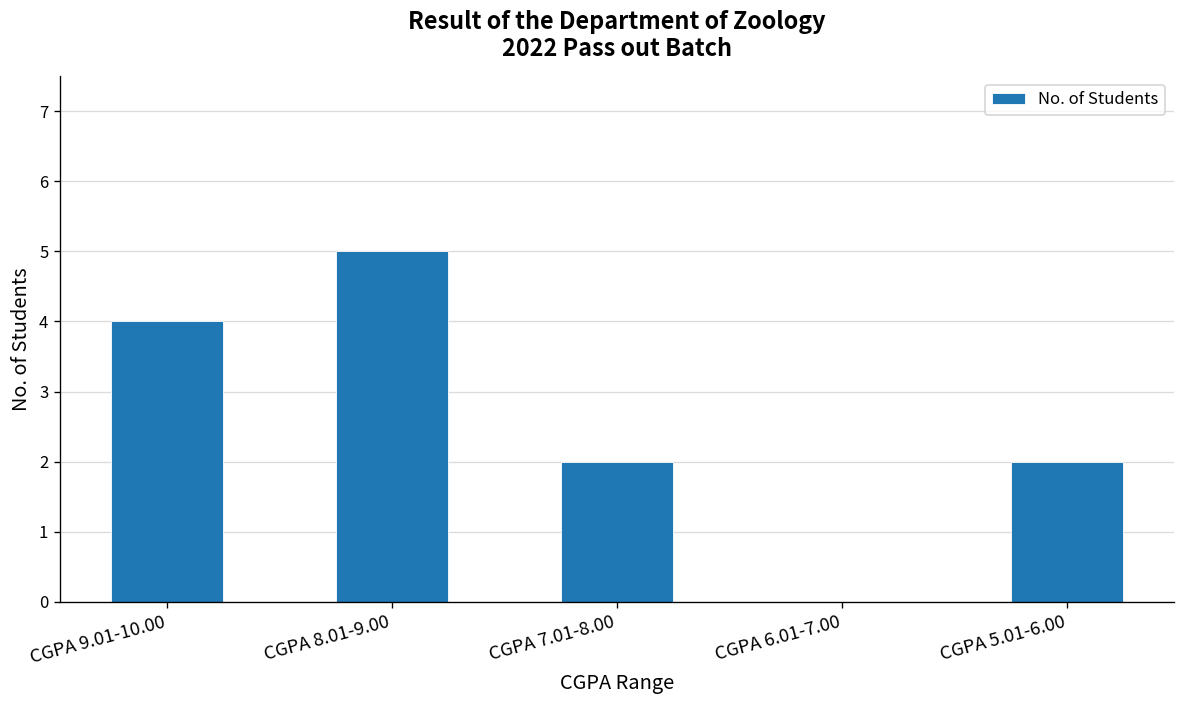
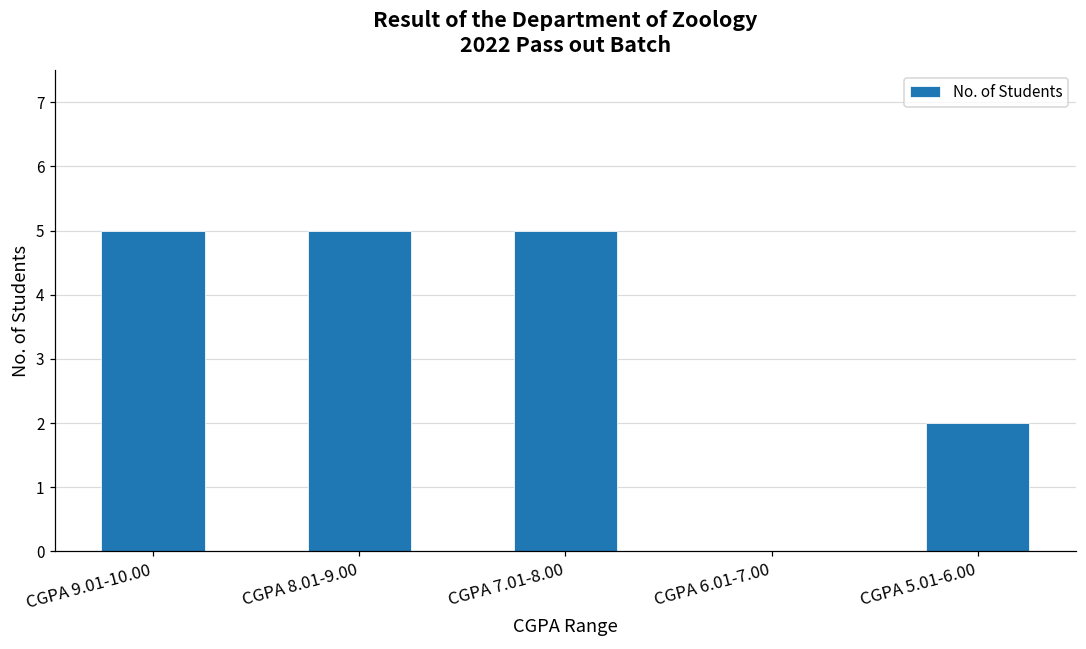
  {
-   "CGPA 9.01-10.00": 4,
+   "CGPA 9.01-10.00": 5,
    "CGPA 8.01-9.00": 5,
-   "CGPA 7.01-8.00": 2,
+   "CGPA 7.01-8.00": 5,
    "CGPA 6.01-7.00": 0,
    "CGPA 5.01-6.00": 2
  }
